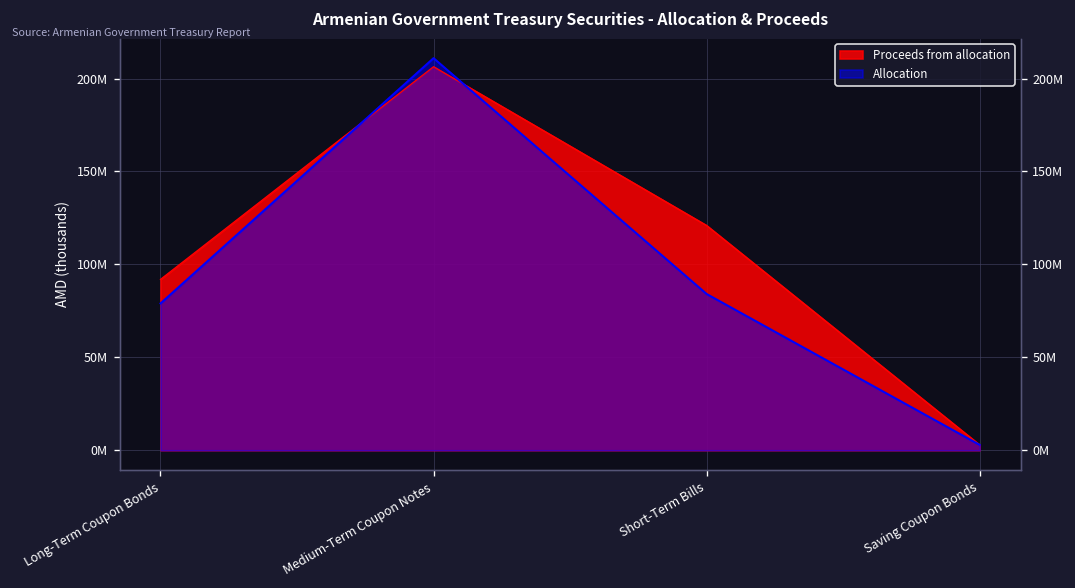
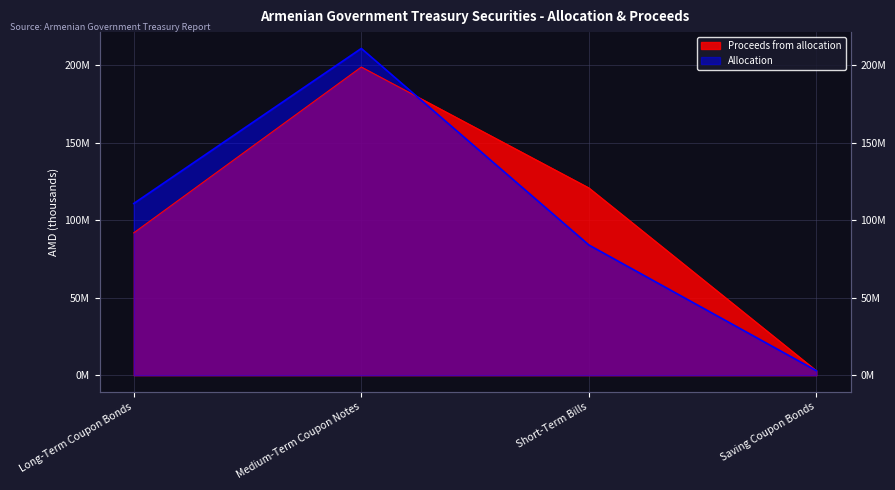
  {
    "Proceeds from allocation": {
      "Long-Term Coupon Bonds": 92000000,
-     "Medium-Term Coupon Notes": 206000000,
+     "Medium-Term Coupon Notes": 199000000,
      "Short-Term Bills": 121000000
    },
    "Allocation": {
-     "Long-Term Coupon Bonds": 79000000,
+     "Long-Term Coupon Bonds": 111000000,
      "Medium-Term Coupon Notes": 211000000,
      "Short-Term Bills": 84000000
    }
  }
